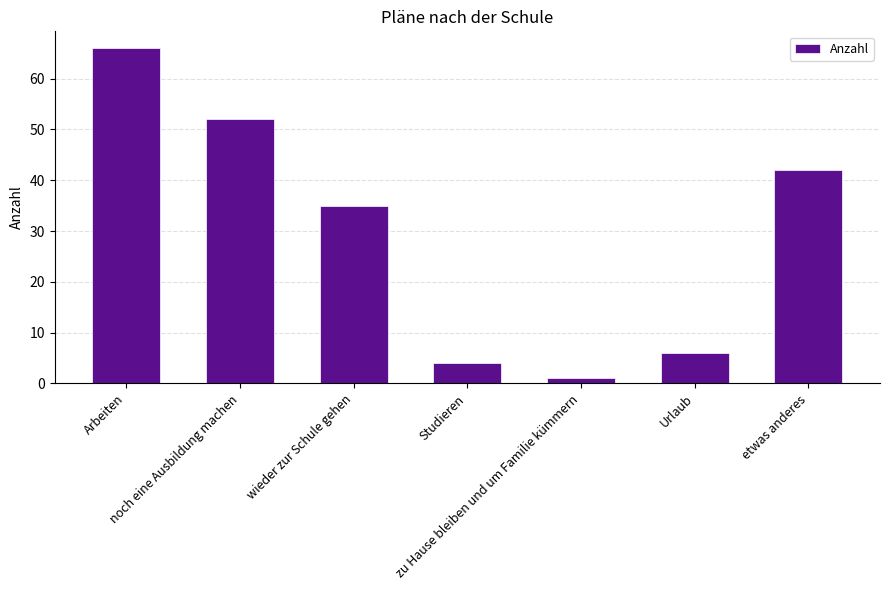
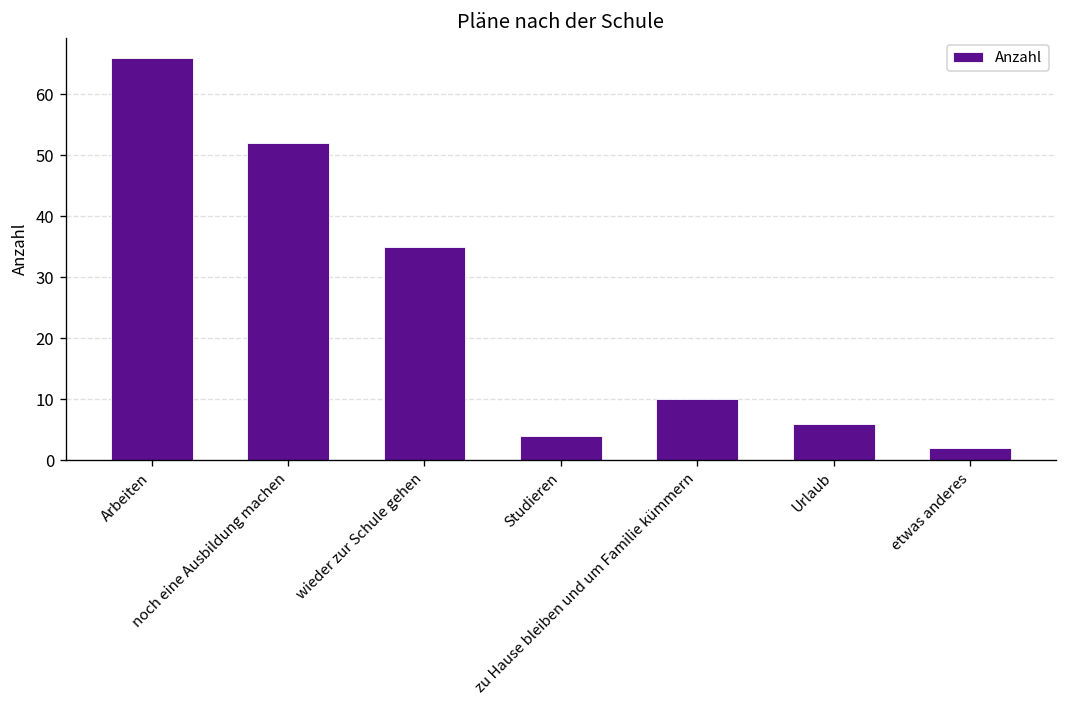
  {
    "Arbeiten": 66,
    "noch eine Ausbildung machen": 52,
    "wieder zur Schule gehen": 35,
    "Studieren": 4,
-   "zu Hause bleiben und um Familie kümmern": 1,
+   "zu Hause bleiben und um Familie kümmern": 10,
    "Urlaub": 6,
-   "etwas anderes": 42
+   "etwas anderes": 2
  }
